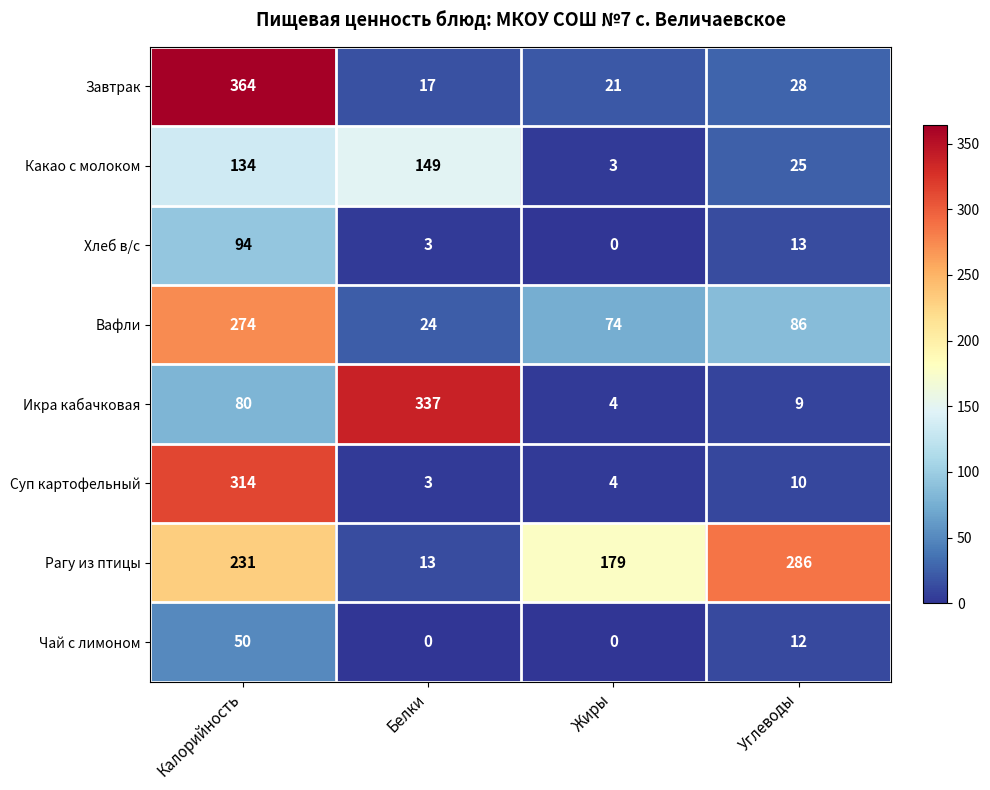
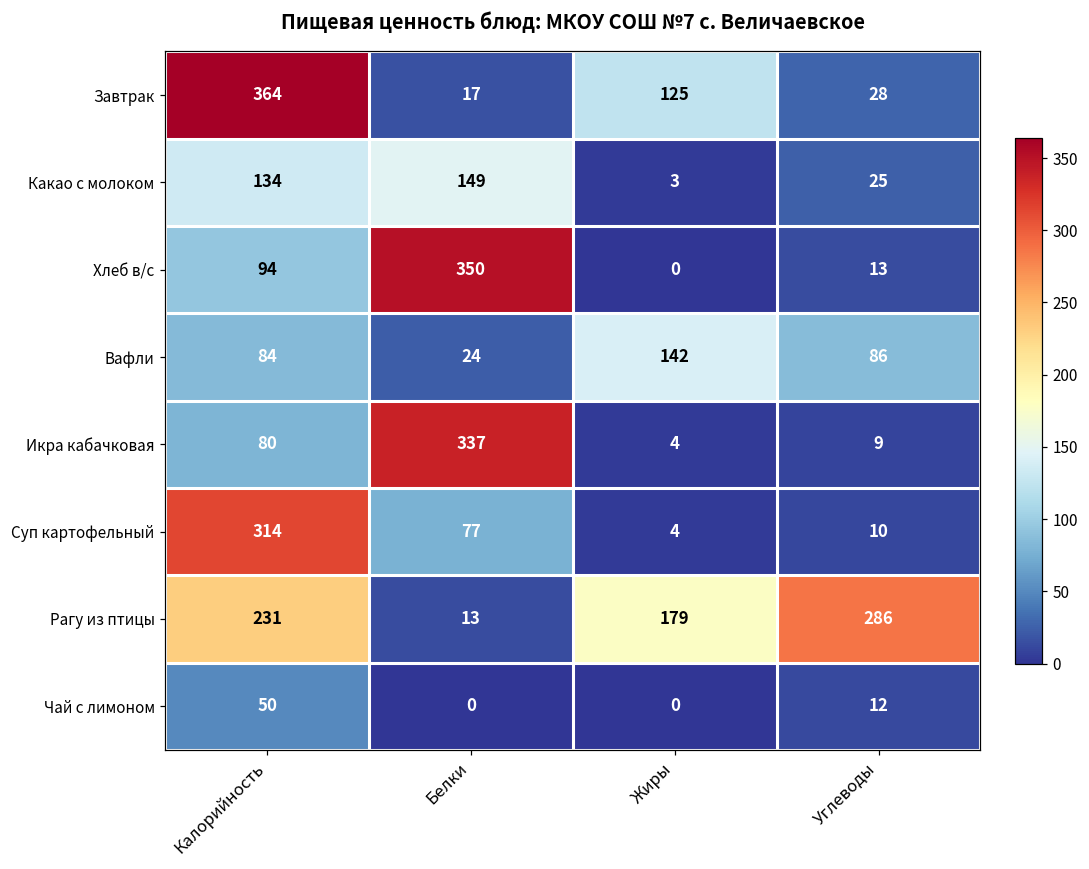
  {
    "Завтрак": {
      "Калорийность": 364,
      "Белки": 17,
-     "Жиры": 21,
+     "Жиры": 125,
      "Углеводы": 28
    },
    "Какао с молоком": {
      "Калорийность": 134,
      "Белки": 149,
      "Жиры": 3,
      "Углеводы": 25
    },
    "Хлеб в/с": {
      "Калорийность": 94,
-     "Белки": 3,
+     "Белки": 350,
      "Жиры": 0,
      "Углеводы": 13
    },
    "Вафли": {
-     "Калорийность": 274,
+     "Калорийность": 84,
      "Белки": 24,
-     "Жиры": 74,
+     "Жиры": 142,
      "Углеводы": 86
    },
    "Икра кабачковая": {
      "Калорийность": 80,
      "Белки": 337,
      "Жиры": 4,
      "Углеводы": 9
    },
    "Суп картофельный": {
      "Калорийность": 314,
-     "Белки": 3,
+     "Белки": 77,
      "Жиры": 4,
      "Углеводы": 10
    },
    "Рагу из птицы": {
      "Калорийность": 231,
      "Белки": 13,
      "Жиры": 179,
      "Углеводы": 286
    },
    "Чай с лимоном": {
      "Калорийность": 50,
      "Белки": 0,
      "Жиры": 0,
      "Углеводы": 12
    }
  }
